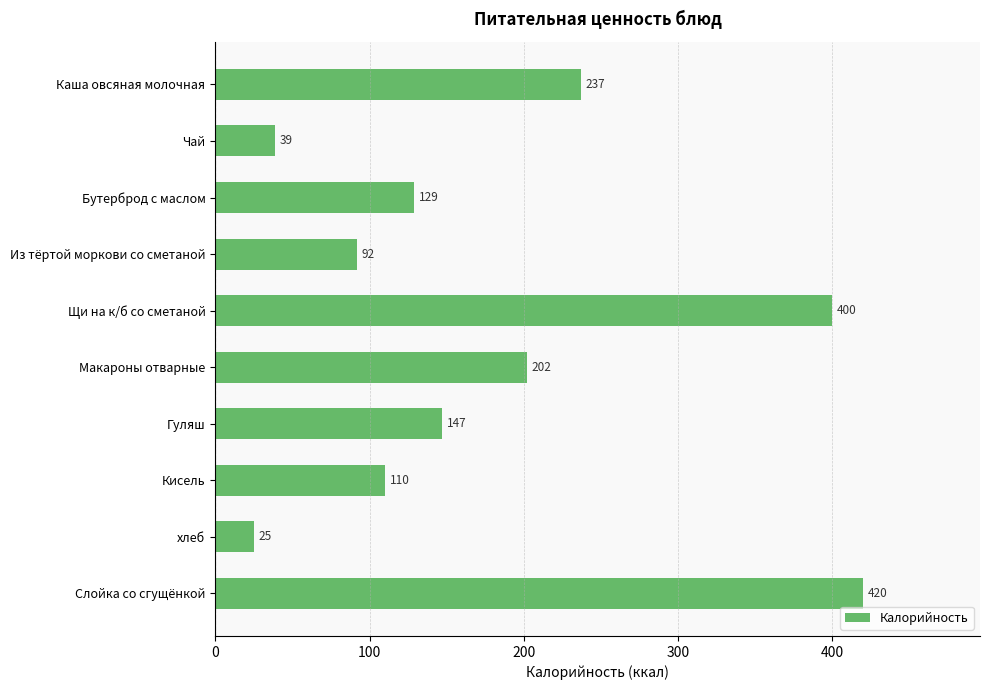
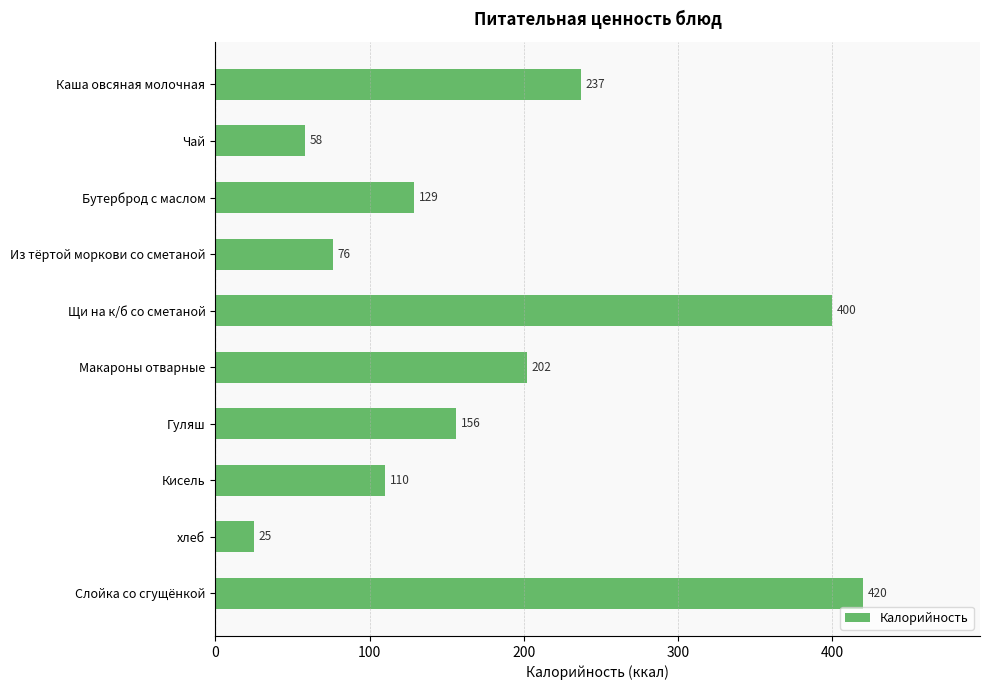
  {
    "Каша овсяная молочная": 237,
-   "Чай": 39,
+   "Чай": 58,
    "Бутерброд с маслом": 129,
-   "Из тёртой моркови со сметаной": 92,
+   "Из тёртой моркови со сметаной": 76,
    "Щи на к/б со сметаной": 400,
    "Макароны отварные": 202,
-   "Гуляш": 147,
+   "Гуляш": 156,
    "Кисель": 110,
    "хлеб": 25,
    "Слойка со сгущёнкой": 420
  }
